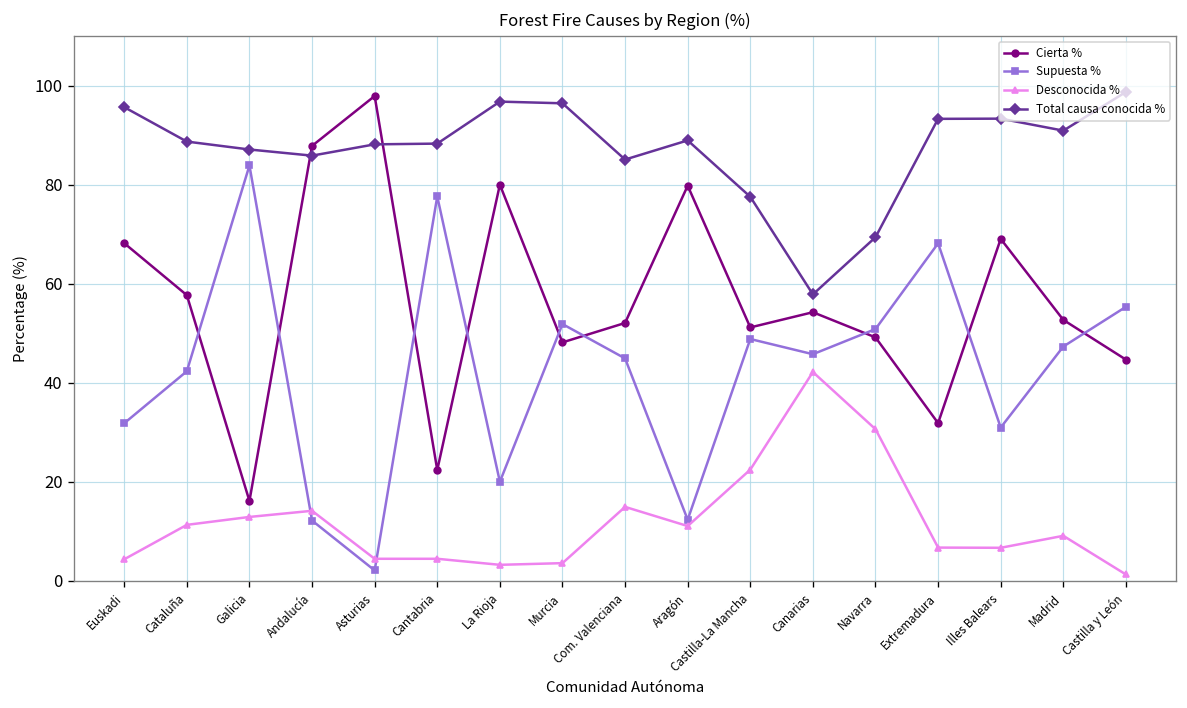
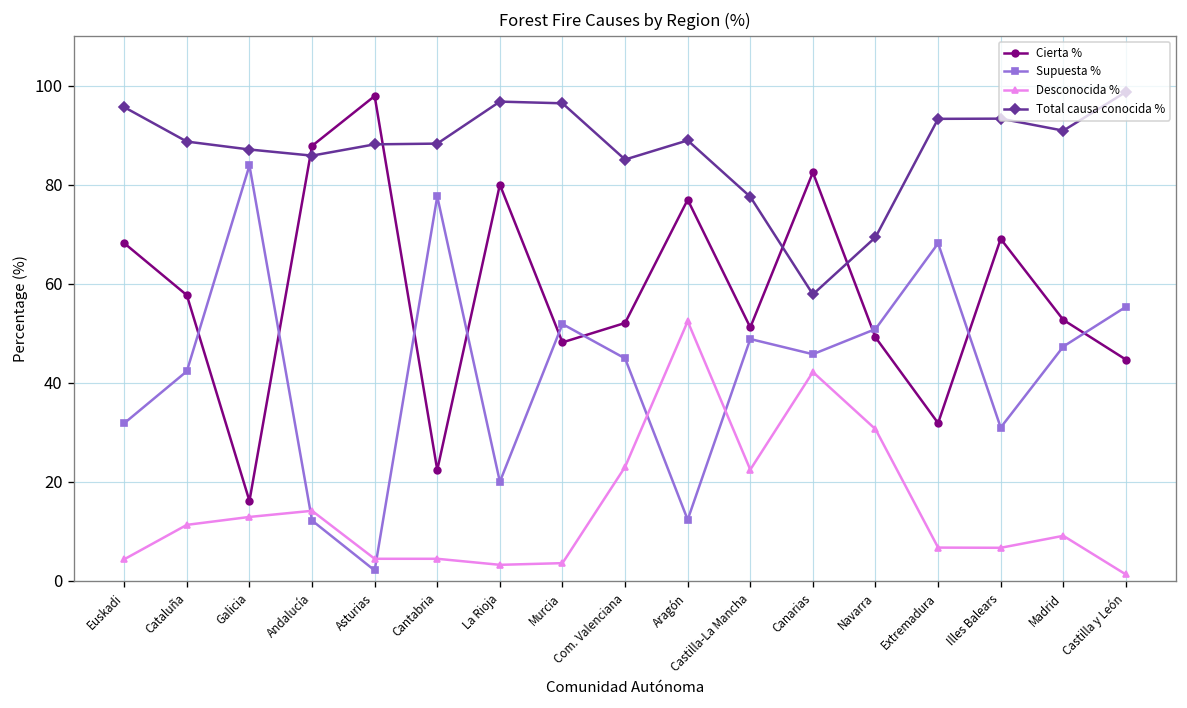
  {
    "Cierta %": {
      "Euskadi": 68,
      "Cataluña": 58,
      "Galicia": 16,
      "Andalucía": 88,
      "Asturias": 98,
      "Cantabria": 22,
      "La Rioja": 80,
      "Murcia": 48,
      "Com. Valenciana": 52,
-     "Aragón": 80,
+     "Aragón": 77,
      "Castilla-La Mancha": 51,
-     "Canarias": 54,
+     "Canarias": 82,
      "Navarra": 49,
      "Extremadura": 32,
      "Illes Balears": 69,
      "Madrid": 53,
      "Castilla y León": 45
    },
    "Supuesta %": {
      "Euskadi": 32,
      "Cataluña": 42,
      "Galicia": 84,
      "Andalucía": 12,
      "Asturias": 2,
      "Cantabria": 78,
      "La Rioja": 20,
      "Murcia": 52,
      "Com. Valenciana": 45,
      "Aragón": 12,
      "Castilla-La Mancha": 49,
      "Canarias": 46,
      "Navarra": 51,
      "Extremadura": 68,
      "Illes Balears": 31,
      "Madrid": 47,
      "Castilla y León": 55
    },
    "Desconocida %": {
      "Euskadi": 4,
      "Cataluña": 11,
      "Galicia": 13,
      "Andalucía": 14,
      "Asturias": 4,
      "Cantabria": 4,
      "La Rioja": 3,
      "Murcia": 4,
-     "Com. Valenciana": 15,
-     "Aragón": 11,
+     "Com. Valenciana": 23,
+     "Aragón": 52,
      "Castilla-La Mancha": 22,
      "Canarias": 42,
      "Navarra": 31,
      "Extremadura": 7,
      "Illes Balears": 7,
      "Madrid": 9,
      "Castilla y León": 1
    },
    "Total causa conocida %": {
      "Euskadi": 96,
      "Cataluña": 89,
      "Galicia": 87,
      "Andalucía": 86,
      "Asturias": 88,
      "Cantabria": 88,
      "La Rioja": 97,
      "Murcia": 96,
      "Com. Valenciana": 85,
      "Aragón": 89,
      "Castilla-La Mancha": 78,
      "Canarias": 58,
      "Navarra": 69,
      "Extremadura": 93,
      "Illes Balears": 93,
      "Madrid": 91
    }
  }
